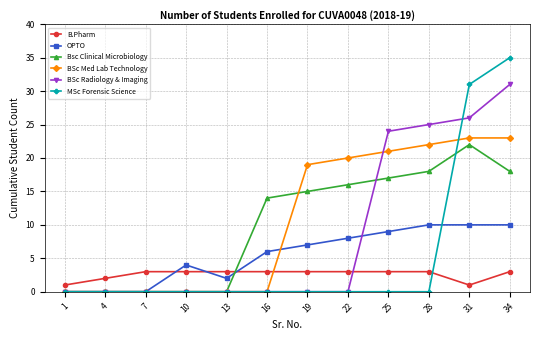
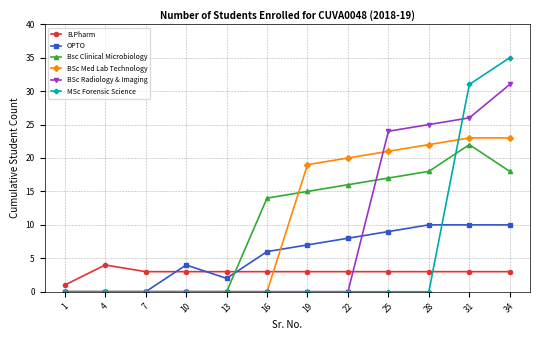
  {
    "B.Pharm": {
      "1": 1,
-     "4": 2,
+     "4": 4,
      "7": 3,
      "10": 3,
      "13": 3,
      "16": 3,
      "19": 3,
      "22": 3,
      "25": 3,
      "28": 3,
-     "31": 1,
+     "31": 3,
      "34": 3
    },
    "OPTO": {
      "10": 4,
      "13": 2,
      "16": 6,
      "19": 7,
      "22": 8,
      "25": 9,
      "28": 10,
      "31": 10,
      "34": 10
    },
    "Bsc Clinical Microbiology": {
      "16": 14,
      "19": 15,
      "22": 16,
      "25": 17,
      "28": 18,
      "31": 22,
      "34": 18
    },
    "BSc Med Lab Technology": {
      "19": 19,
      "22": 20,
      "25": 21,
      "28": 22,
      "31": 23,
      "34": 23
    },
    "BSc Radiology & Imaging": {
      "25": 24,
      "28": 25,
      "31": 26,
      "34": 31
    },
    "MSc Forensic Science": {
      "25": 0,
      "28": 0,
      "31": 31,
      "34": 35
    }
  }
